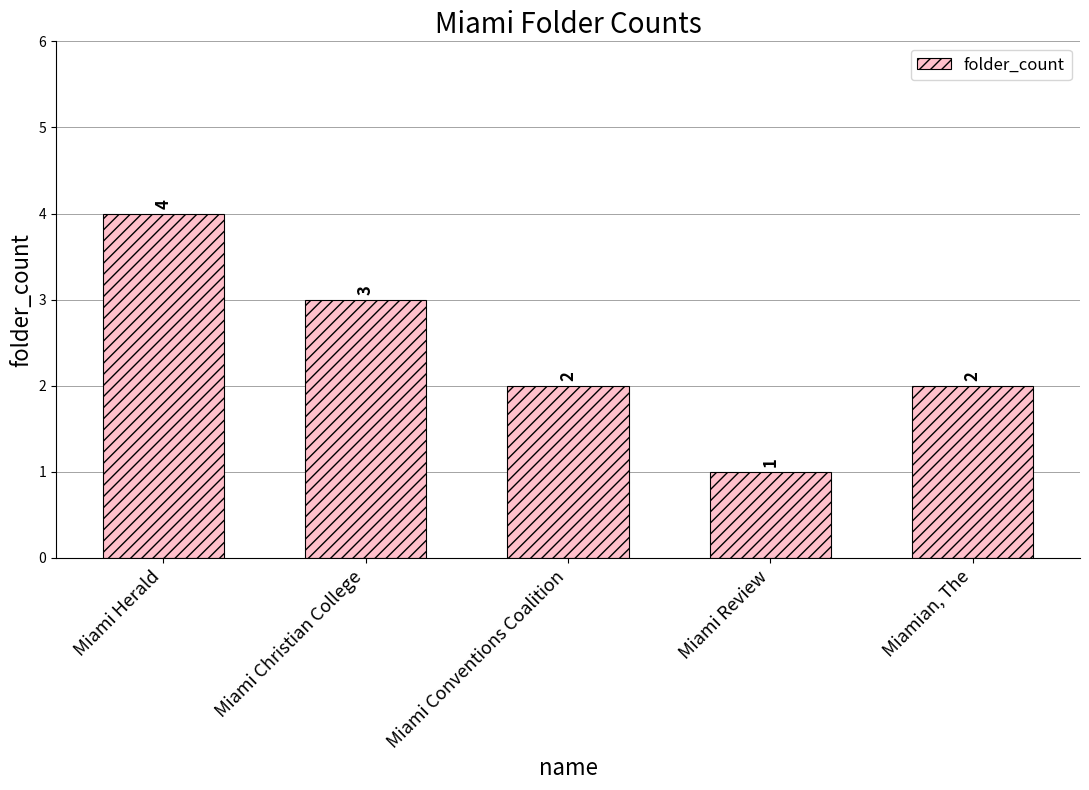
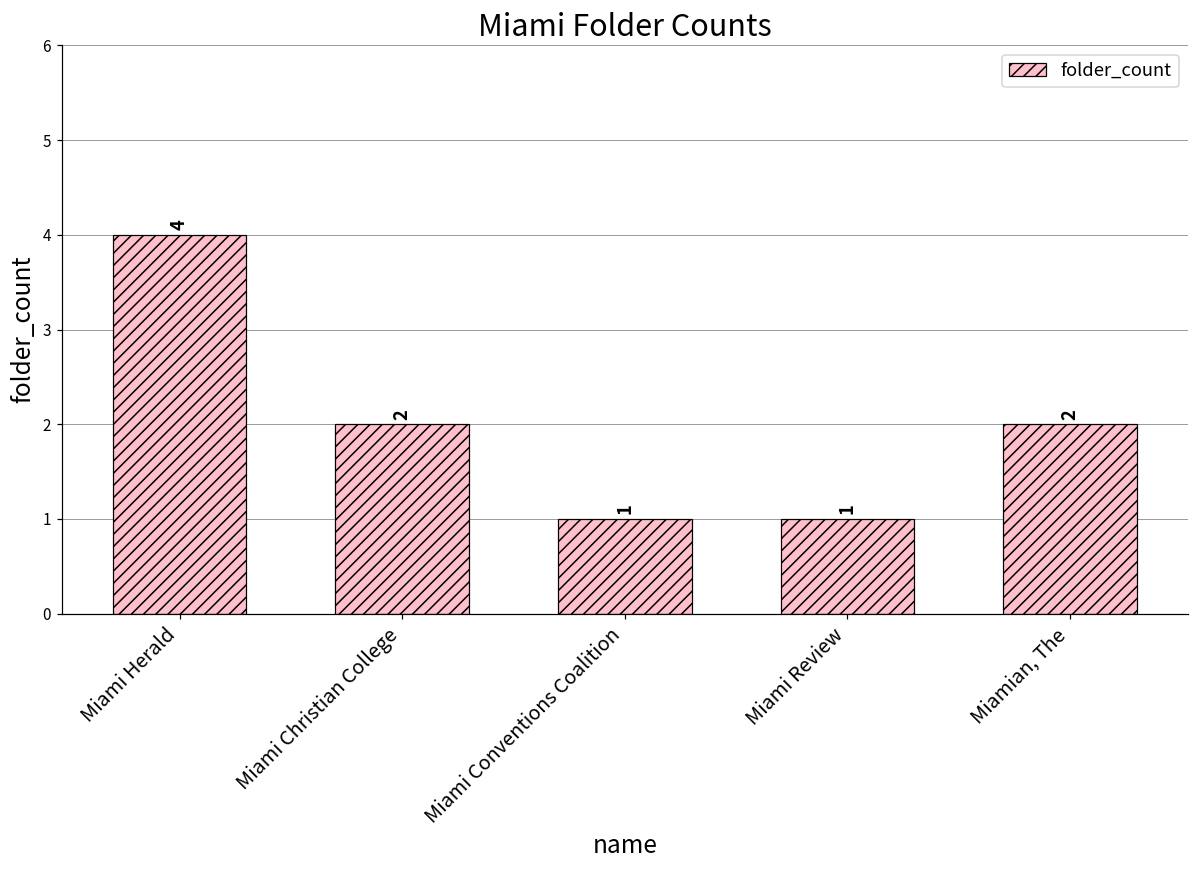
  {
    "Miami Herald": 4,
-   "Miami Christian College": 3,
-   "Miami Conventions Coalition": 2,
+   "Miami Christian College": 2,
+   "Miami Conventions Coalition": 1,
    "Miami Review": 1,
    "Miamian, The": 2
  }
